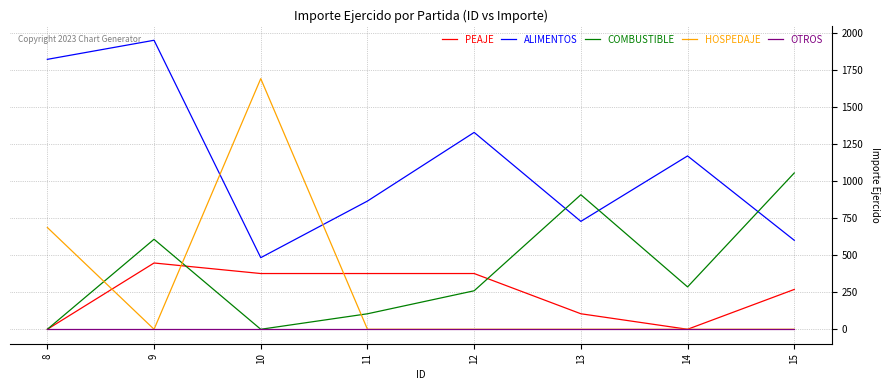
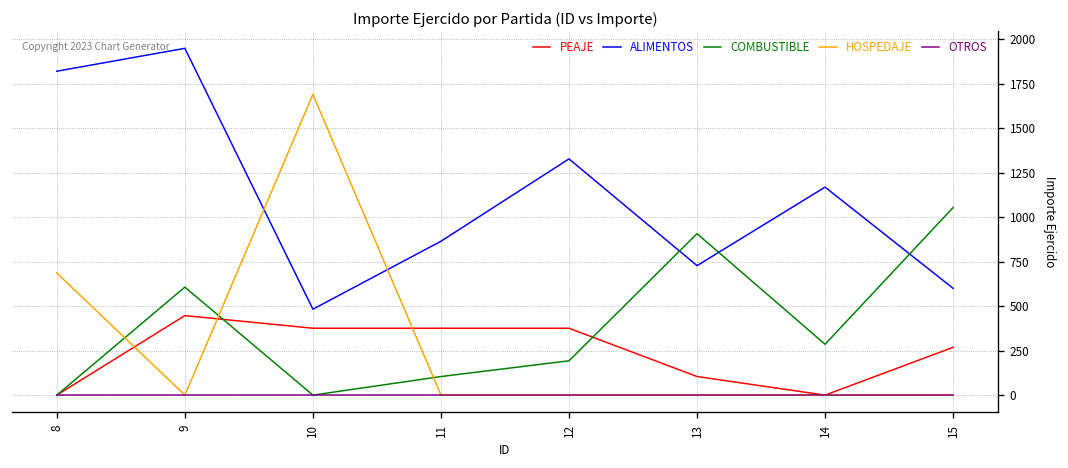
  {
    "PEAJE": {
      "9": 450,
      "10": 380,
      "11": 380,
      "12": 380,
      "13": 100,
      "15": 270
    },
    "ALIMENTOS": {
      "8": 1820,
      "10": 480,
      "11": 860,
      "12": 1330,
      "13": 730,
      "14": 1170,
      "15": 600
    },
    "COMBUSTIBLE": {
      "9": 610,
      "11": 100,
-     "12": 260,
+     "12": 190,
      "13": 910,
      "14": 290,
      "15": 1050
    },
    "HOSPEDAJE": {
      "8": 690,
      "10": 1690
    }
  }
